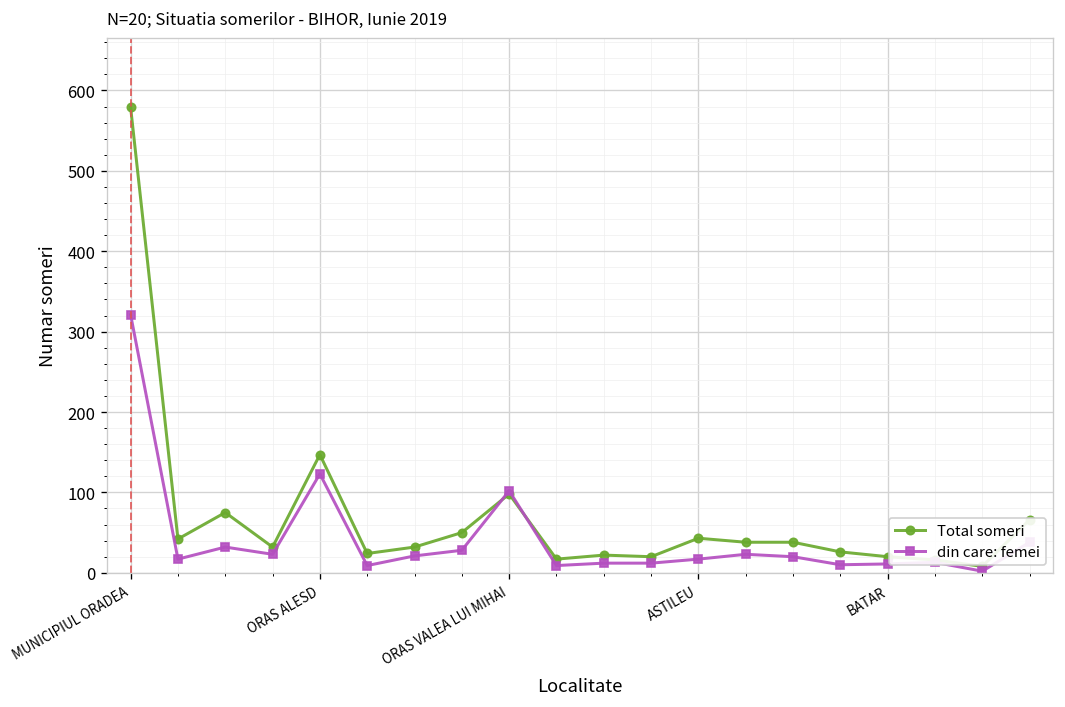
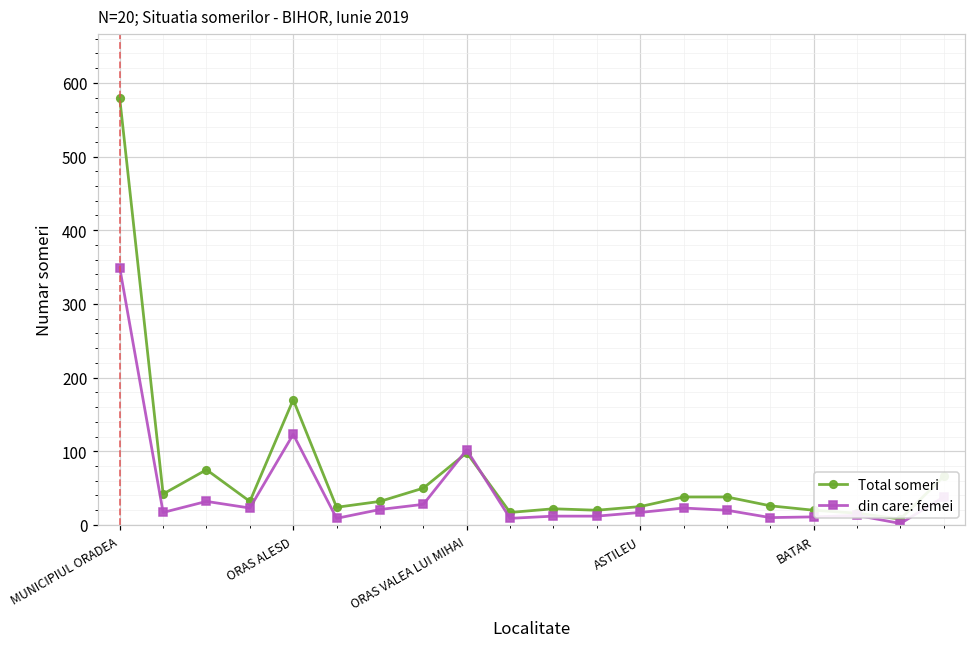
  {
    "Total someri": {
      "MUNICIPIUL ORADEA": 580,
-     "ORAS ALESD": 150,
+     "ORAS ALESD": 170,
      "ORAS VALEA LUI MIHAI": 100,
-     "ASTILEU": 40,
+     "ASTILEU": 30,
      "BATAR": 20
    },
    "din care: femei": {
-     "MUNICIPIUL ORADEA": 320,
+     "MUNICIPIUL ORADEA": 350,
      "ORAS ALESD": 120,
      "ORAS VALEA LUI MIHAI": 100,
      "ASTILEU": 20,
      "BATAR": 10
    }
  }
